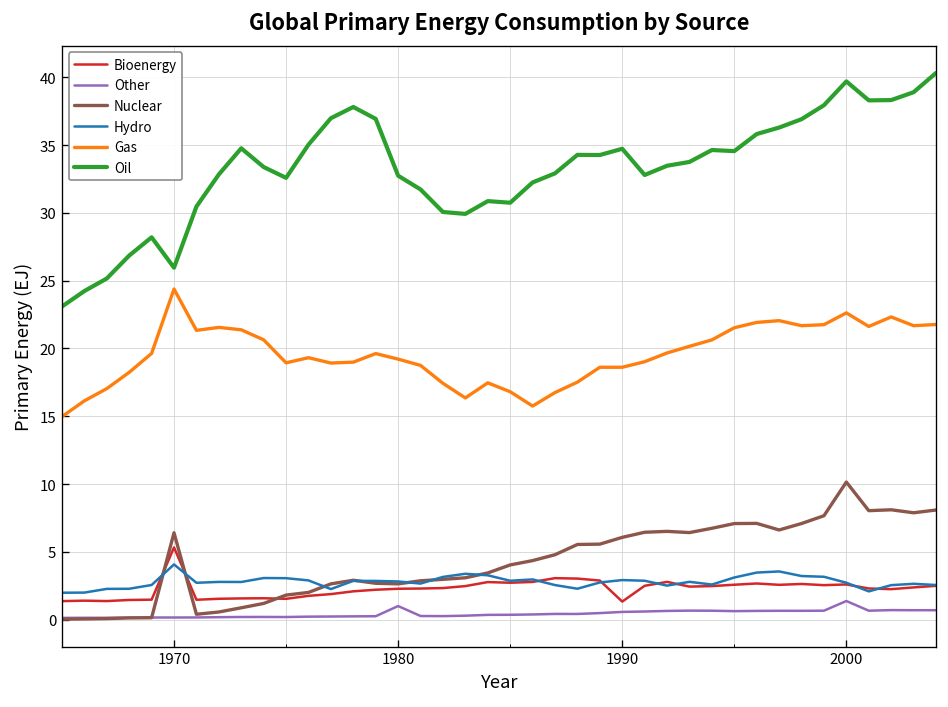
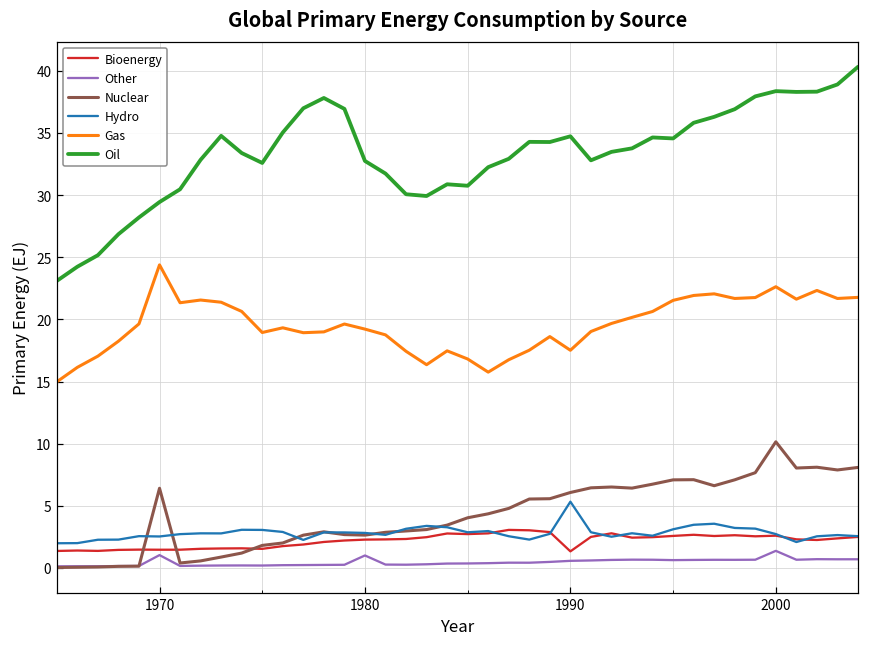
  {
    "Bioenergy": {
-     "1970": 5.3,
+     "1970": 1.5,
      "1980": 2.3,
      "1990": 1.3
    },
    "Other": {
-     "1970": 0.2,
+     "1970": 1.0,
      "1980": 1.0,
      "1990": 0.6,
      "2000": 1.4
    },
    "Nuclear": {
      "1970": 6.4,
      "1990": 6.1,
      "2000": 10.1
    },
    "Hydro": {
-     "1970": 4.1,
-     "1990": 2.9
+     "1970": 2.5,
+     "1990": 5.3
    },
    "Gas": {
      "1970": 24.4,
      "1980": 19.2,
-     "1990": 18.6,
+     "1990": 17.5,
      "2000": 22.6
    },
    "Oil": {
-     "1970": 26.0,
+     "1970": 29.4,
      "1980": 32.7,
      "1990": 34.7,
-     "2000": 39.7
+     "2000": 38.4
    }
  }
